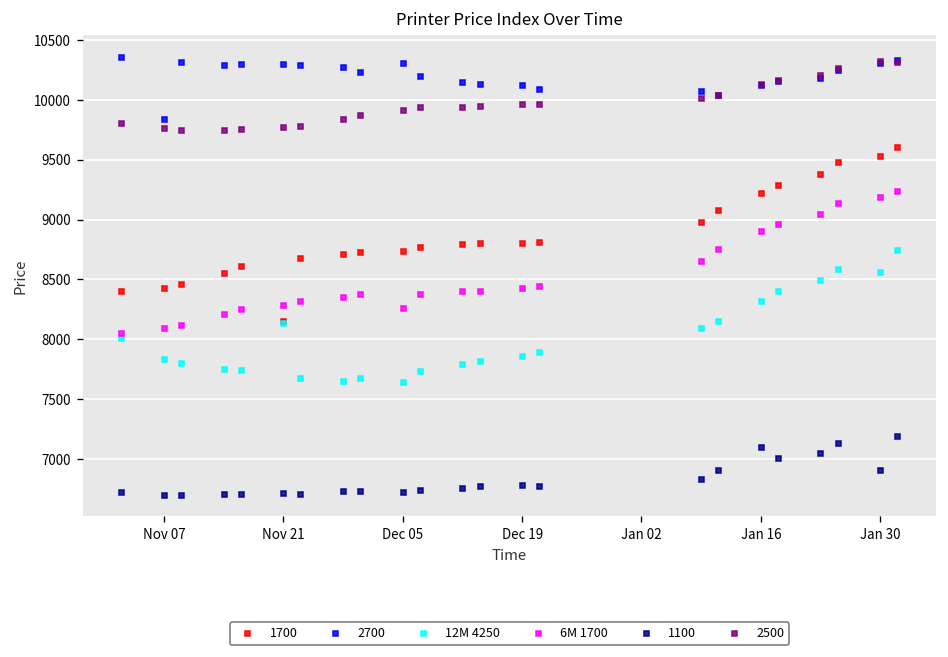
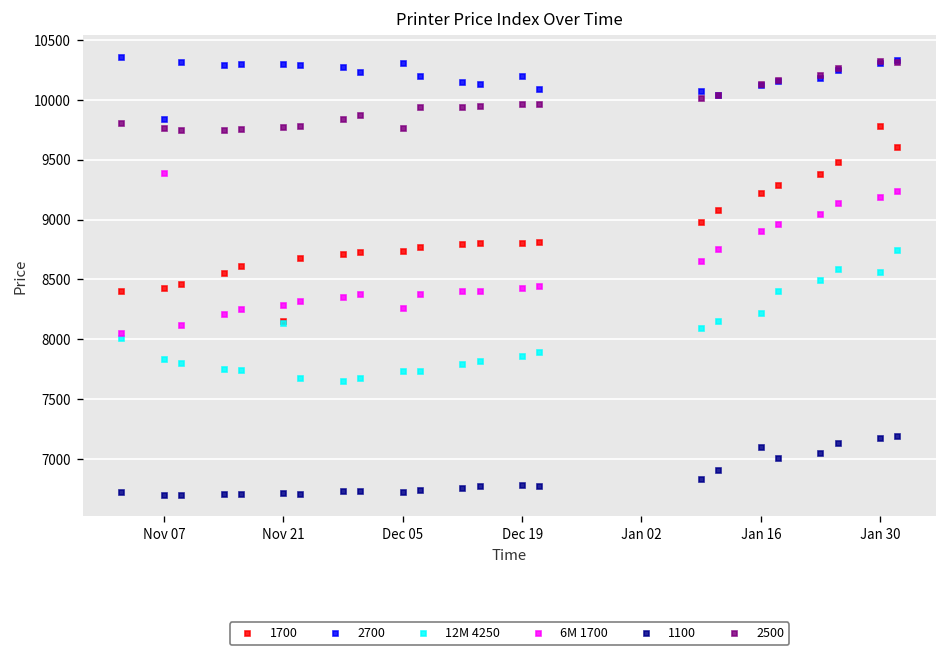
  {
    "1700": {
      "Nov 07": 8400,
      "Dec 05": 8700,
      "Dec 19": 8800,
      "Jan 16": 9200,
-     "Jan 30": 9500
+     "Jan 30": 9800
    },
    "2700": {
      "Nov 07": 9800,
      "Nov 21": 10300,
      "Dec 05": 10300,
-     "Dec 19": 10100
+     "Dec 19": 10200
    },
    "12M 4250": {
      "Nov 07": 7800,
-     "Dec 05": 7600,
+     "Dec 05": 7700,
      "Dec 19": 7900,
-     "Jan 16": 8300,
+     "Jan 16": 8200,
      "Jan 30": 8600
    },
    "6M 1700": {
-     "Nov 07": 8100,
+     "Nov 07": 9400,
      "Nov 21": 8300,
      "Dec 05": 8300,
      "Dec 19": 8400,
      "Jan 16": 8900,
      "Jan 30": 9200
    },
    "1100": {
      "Nov 07": 6700,
      "Nov 21": 6700,
      "Dec 05": 6700,
      "Dec 19": 6800,
      "Jan 16": 7100,
-     "Jan 30": 6900
+     "Jan 30": 7200
    },
    "2500": {
      "Nov 07": 9800,
      "Nov 21": 9800,
-     "Dec 05": 9900,
+     "Dec 05": 9800,
      "Dec 19": 10000
    }
  }
